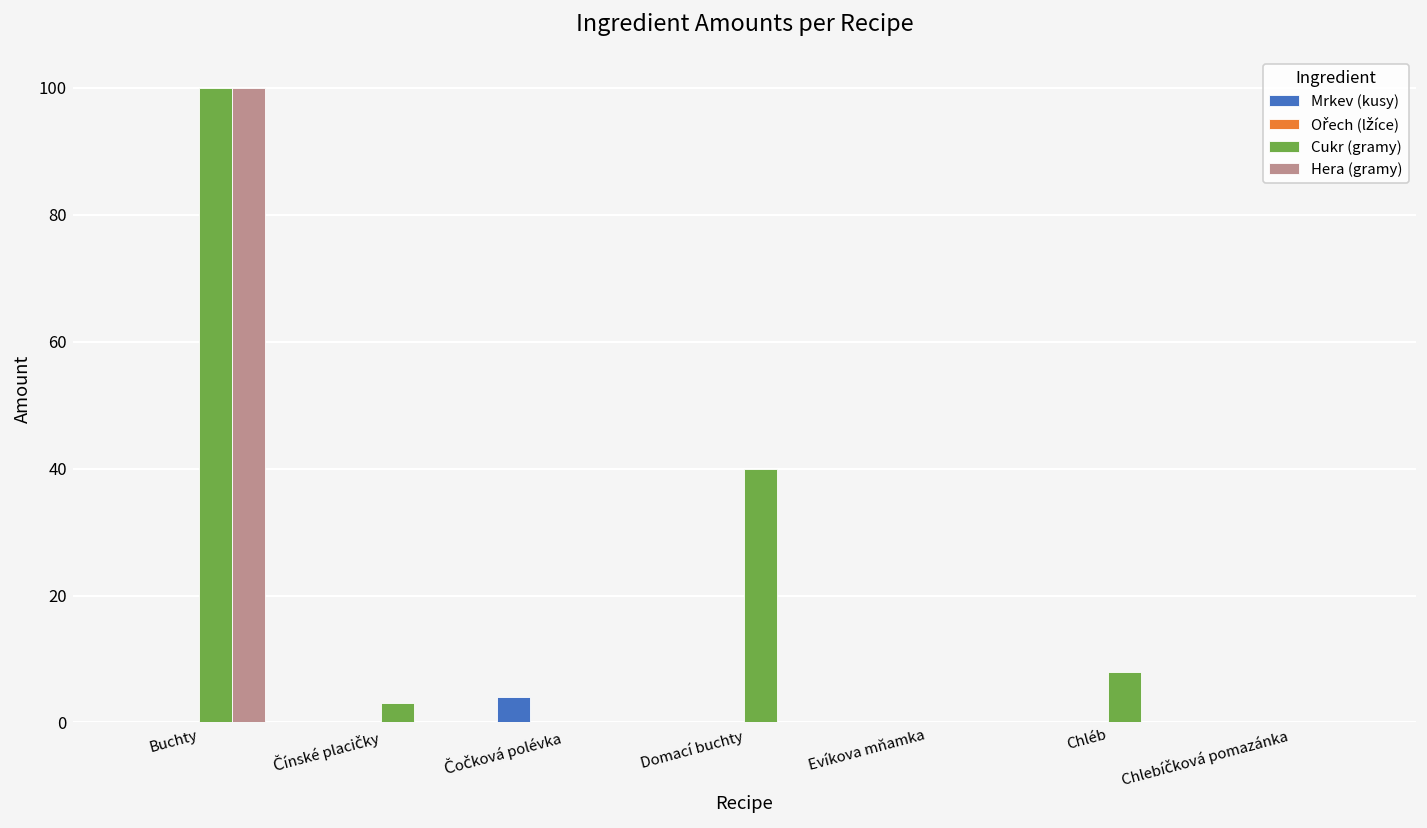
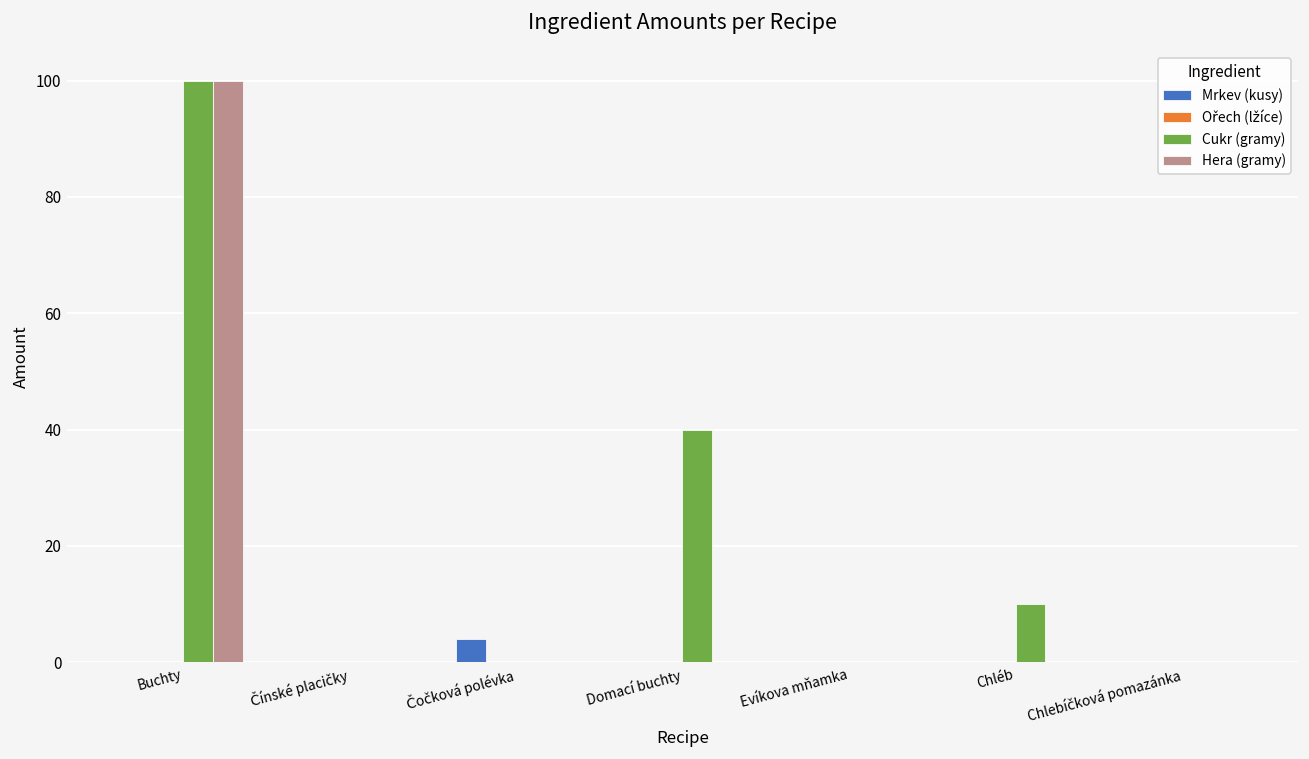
  {
    "Mrkev (kusy)": {
      "Buchty": 0,
      "Čínské placičky": 0,
      "Čočková polévka": 4,
      "Domací buchty": 0,
      "Evíkova mňamka": 0,
      "Chléb": 0,
      "Chlebíčková pomazánka": 0
    },
    "Ořech (lžíce)": {
      "Buchty": 0,
      "Čínské placičky": 0,
      "Čočková polévka": 0,
      "Domací buchty": 0,
      "Evíkova mňamka": 0,
      "Chléb": 0,
      "Chlebíčková pomazánka": 0
    },
    "Cukr (gramy)": {
      "Buchty": 100,
-     "Čínské placičky": 3,
+     "Čínské placičky": 0,
      "Čočková polévka": 0,
      "Domací buchty": 40,
      "Evíkova mňamka": 0,
-     "Chléb": 8,
+     "Chléb": 10,
      "Chlebíčková pomazánka": 0
    },
    "Hera (gramy)": {
      "Buchty": 100,
      "Čínské placičky": 0,
      "Čočková polévka": 0,
      "Domací buchty": 0,
      "Evíkova mňamka": 0,
      "Chléb": 0,
      "Chlebíčková pomazánka": 0
    }
  }
